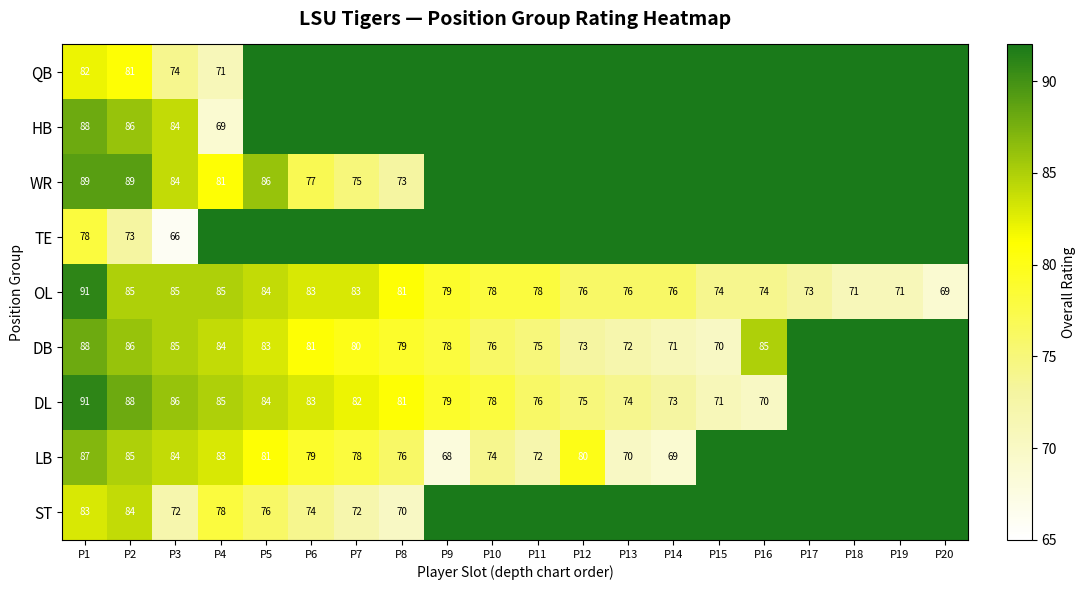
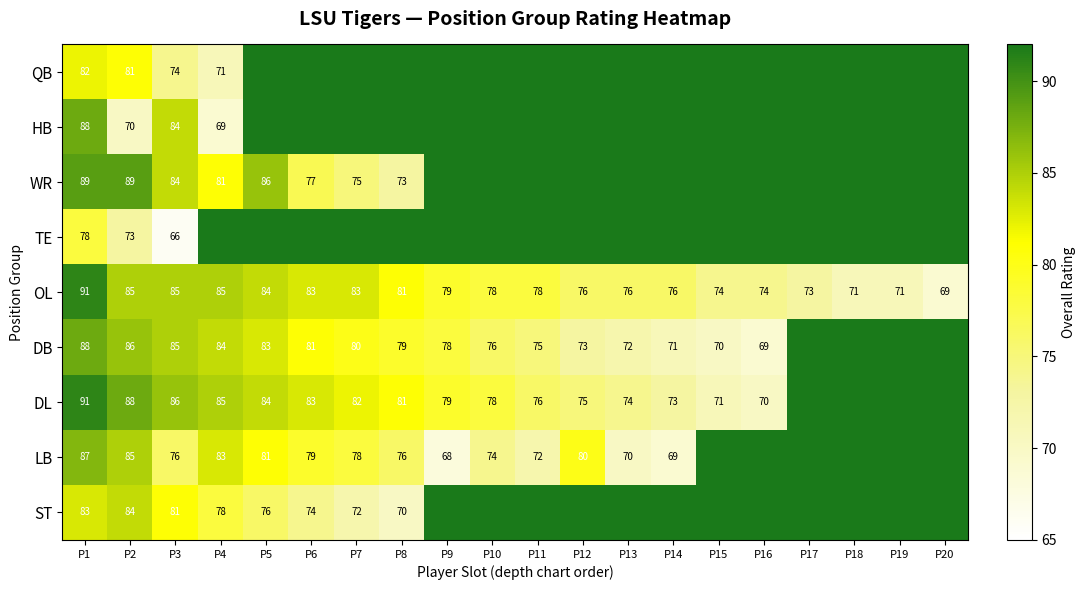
  {
    "QB": {
      "P1": 82,
      "P2": 81,
      "P3": 74,
      "P4": 71
    },
    "HB": {
      "P1": 88,
-     "P2": 86,
+     "P2": 70,
      "P3": 84,
      "P4": 69
    },
    "WR": {
      "P1": 89,
      "P2": 89,
      "P3": 84,
      "P4": 81,
      "P5": 86,
      "P6": 77,
      "P7": 75,
      "P8": 73
    },
    "TE": {
      "P1": 78,
      "P2": 73,
      "P3": 66
    },
    "OL": {
      "P1": 91,
      "P2": 85,
      "P3": 85,
      "P4": 85,
      "P5": 84,
      "P6": 83,
      "P7": 83,
      "P8": 81,
      "P9": 79,
      "P10": 78,
      "P11": 78,
      "P12": 76,
      "P13": 76,
      "P14": 76,
      "P15": 74,
      "P16": 74,
      "P17": 73,
      "P18": 71,
      "P19": 71,
      "P20": 69
    },
    "DB": {
      "P1": 88,
      "P2": 86,
      "P3": 85,
      "P4": 84,
      "P5": 83,
      "P6": 81,
      "P7": 80,
      "P8": 79,
      "P9": 78,
      "P10": 76,
      "P11": 75,
      "P12": 73,
      "P13": 72,
      "P14": 71,
      "P15": 70,
-     "P16": 85
+     "P16": 69
    },
    "DL": {
      "P1": 91,
      "P2": 88,
      "P3": 86,
      "P4": 85,
      "P5": 84,
      "P6": 83,
      "P7": 82,
      "P8": 81,
      "P9": 79,
      "P10": 78,
      "P11": 76,
      "P12": 75,
      "P13": 74,
      "P14": 73,
      "P15": 71,
      "P16": 70
    },
    "LB": {
      "P1": 87,
      "P2": 85,
-     "P3": 84,
+     "P3": 76,
      "P4": 83,
      "P5": 81,
      "P6": 79,
      "P7": 78,
      "P8": 76,
      "P9": 68,
      "P10": 74,
      "P11": 72,
      "P12": 80,
      "P13": 70,
      "P14": 69
    },
    "ST": {
      "P1": 83,
      "P2": 84,
-     "P3": 72,
+     "P3": 81,
      "P4": 78,
      "P5": 76,
      "P6": 74,
      "P7": 72,
      "P8": 70
    }
  }
